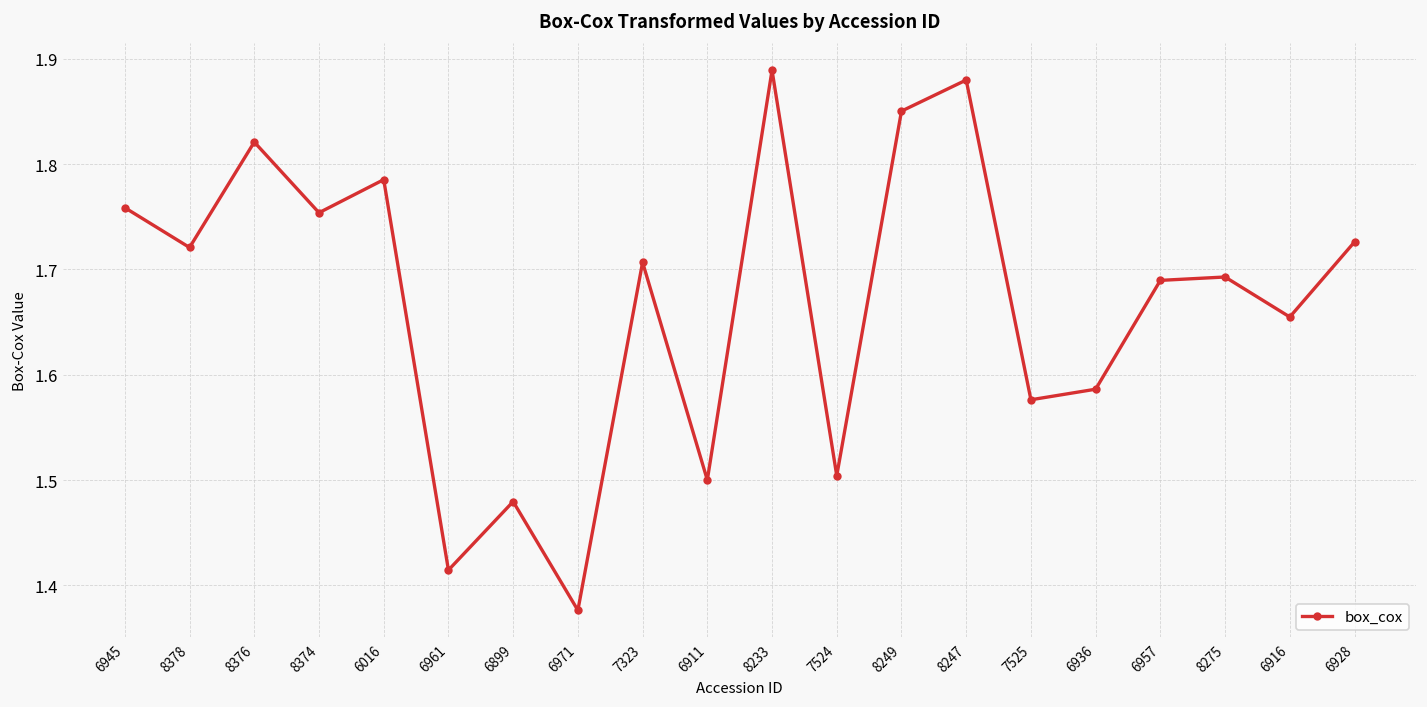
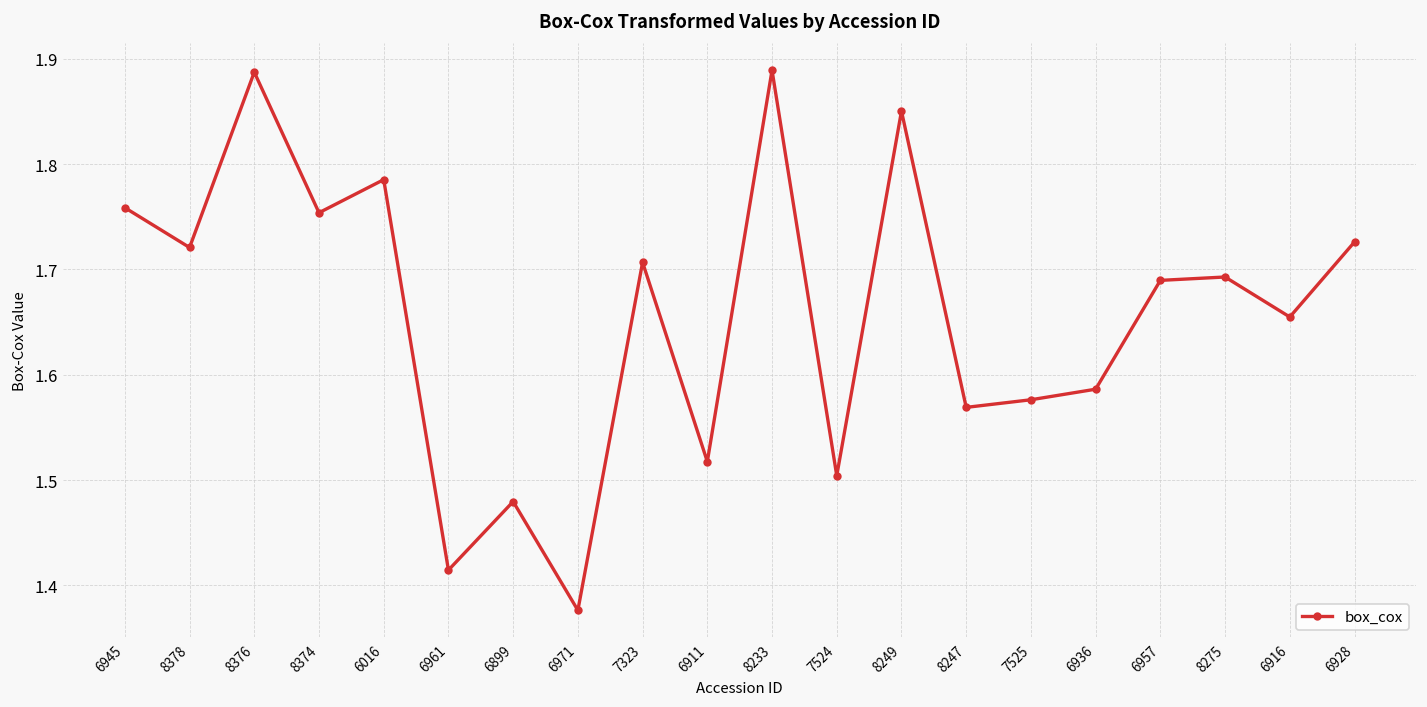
  {
    "6945": 1.76,
    "8378": 1.72,
-   "8376": 1.82,
+   "8376": 1.89,
    "8374": 1.75,
    "6016": 1.79,
    "6961": 1.41,
    "6899": 1.48,
    "6971": 1.38,
    "7323": 1.71,
-   "6911": 1.50,
+   "6911": 1.52,
    "8233": 1.89,
    "7524": 1.50,
    "8249": 1.85,
-   "8247": 1.88,
+   "8247": 1.57,
    "7525": 1.58,
    "6936": 1.59,
    "6957": 1.69,
    "8275": 1.69,
    "6916": 1.65,
    "6928": 1.73
  }
